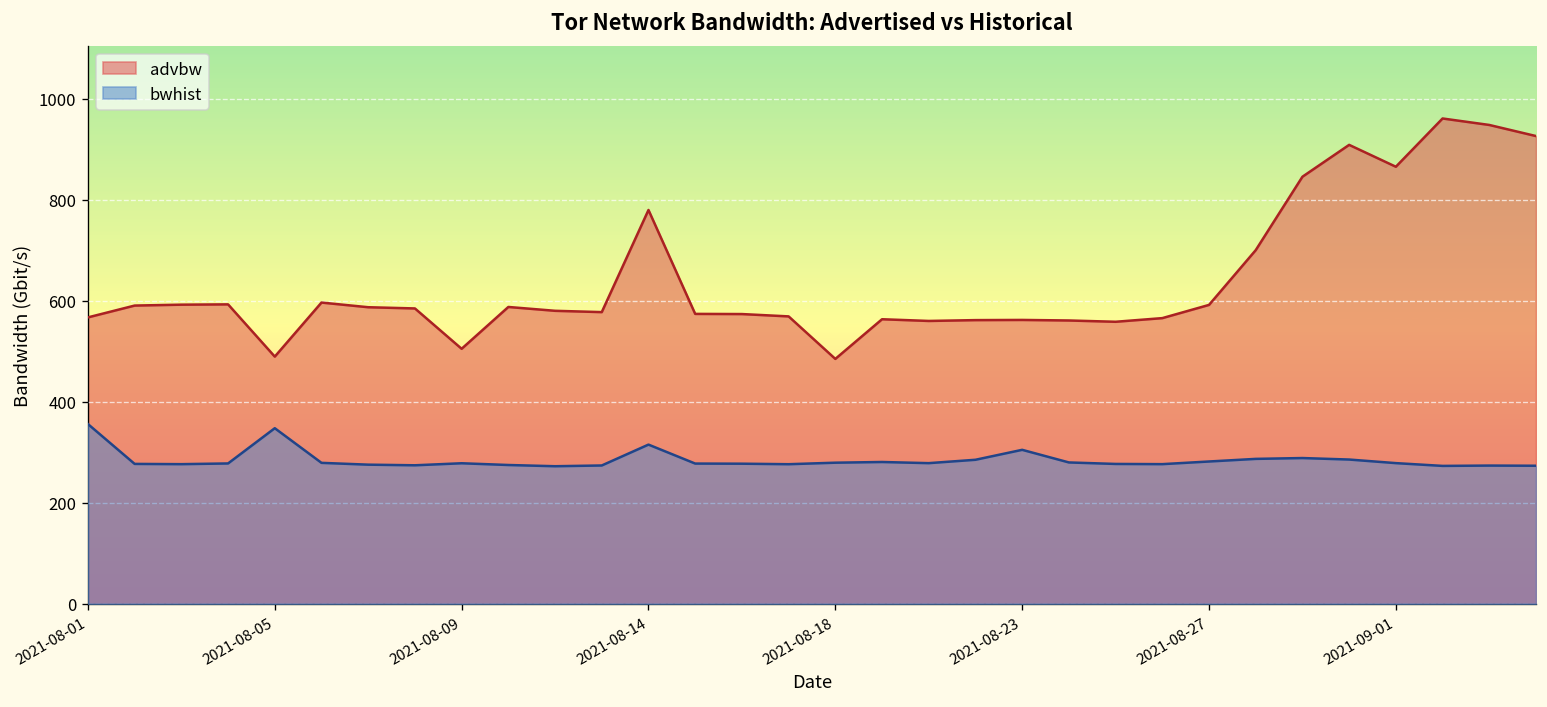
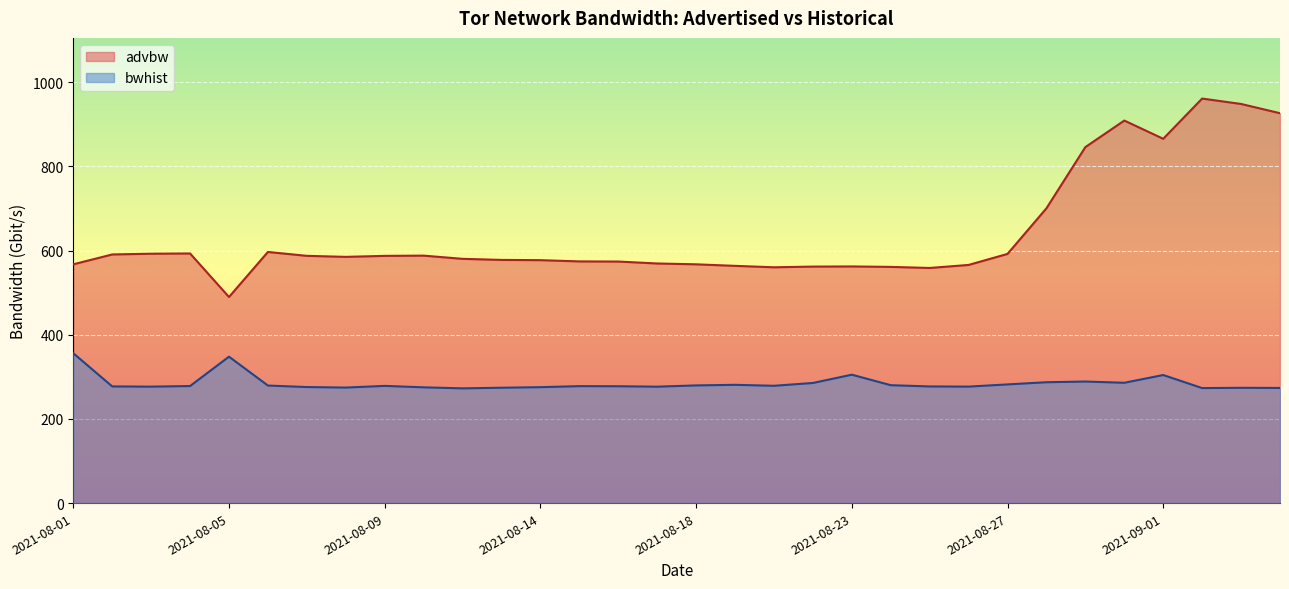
  {
    "advbw": {
      "2021-08-01": 570,
      "2021-08-05": 490,
-     "2021-08-09": 510,
-     "2021-08-14": 780,
-     "2021-08-18": 490,
+     "2021-08-09": 590,
+     "2021-08-14": 580,
+     "2021-08-18": 570,
      "2021-08-23": 560,
      "2021-08-27": 590,
      "2021-09-01": 870
    },
    "bwhist": {
      "2021-08-01": 360,
      "2021-08-05": 350,
      "2021-08-09": 280,
-     "2021-08-14": 320,
+     "2021-08-14": 280,
      "2021-08-18": 280,
      "2021-08-23": 310,
      "2021-08-27": 280,
-     "2021-09-01": 280
+     "2021-09-01": 300
    }
  }
